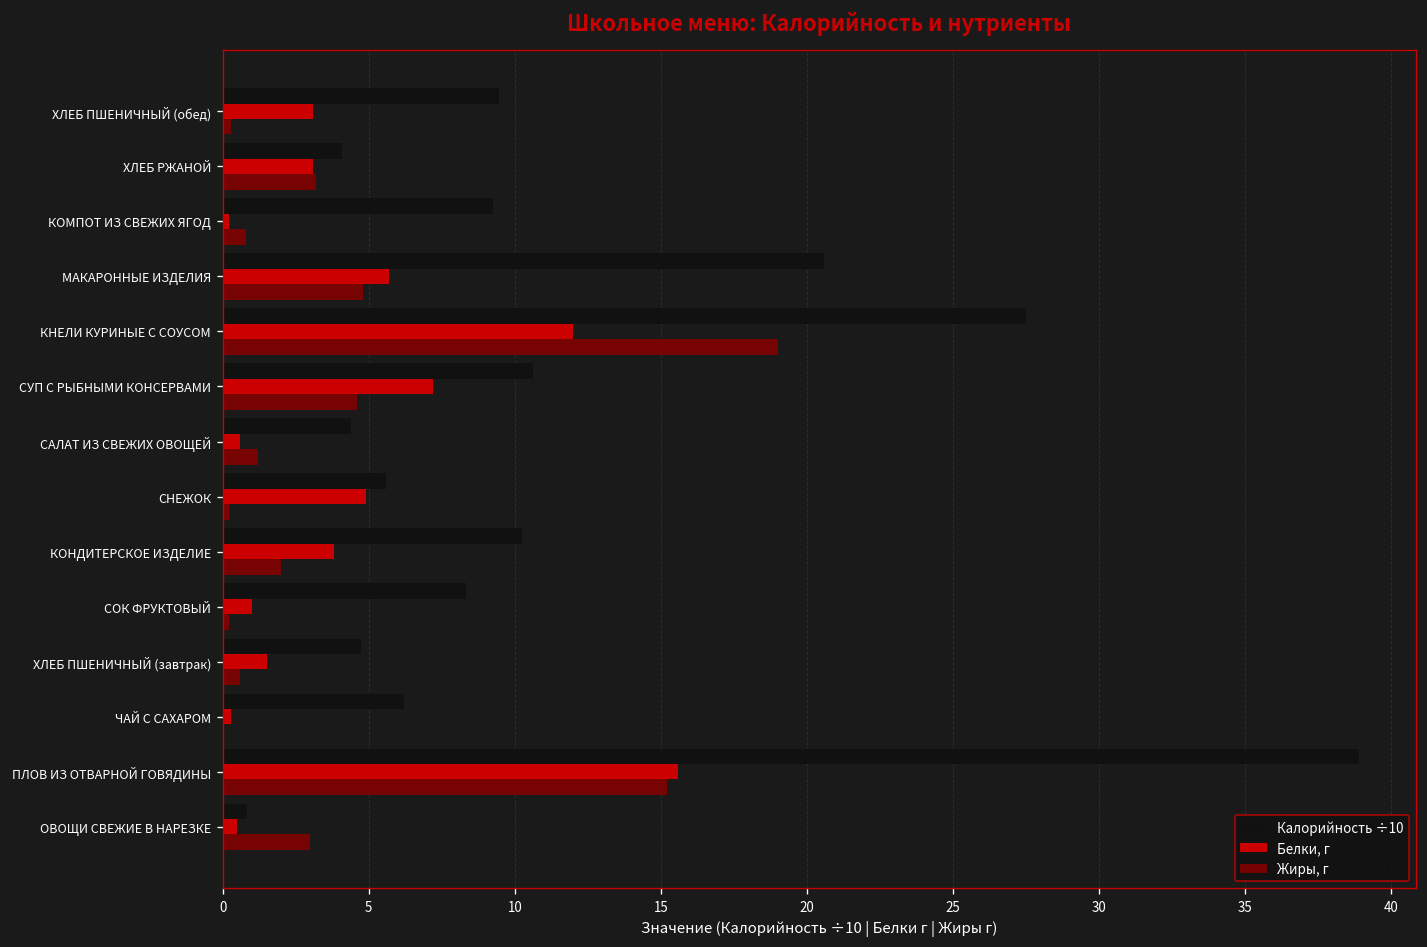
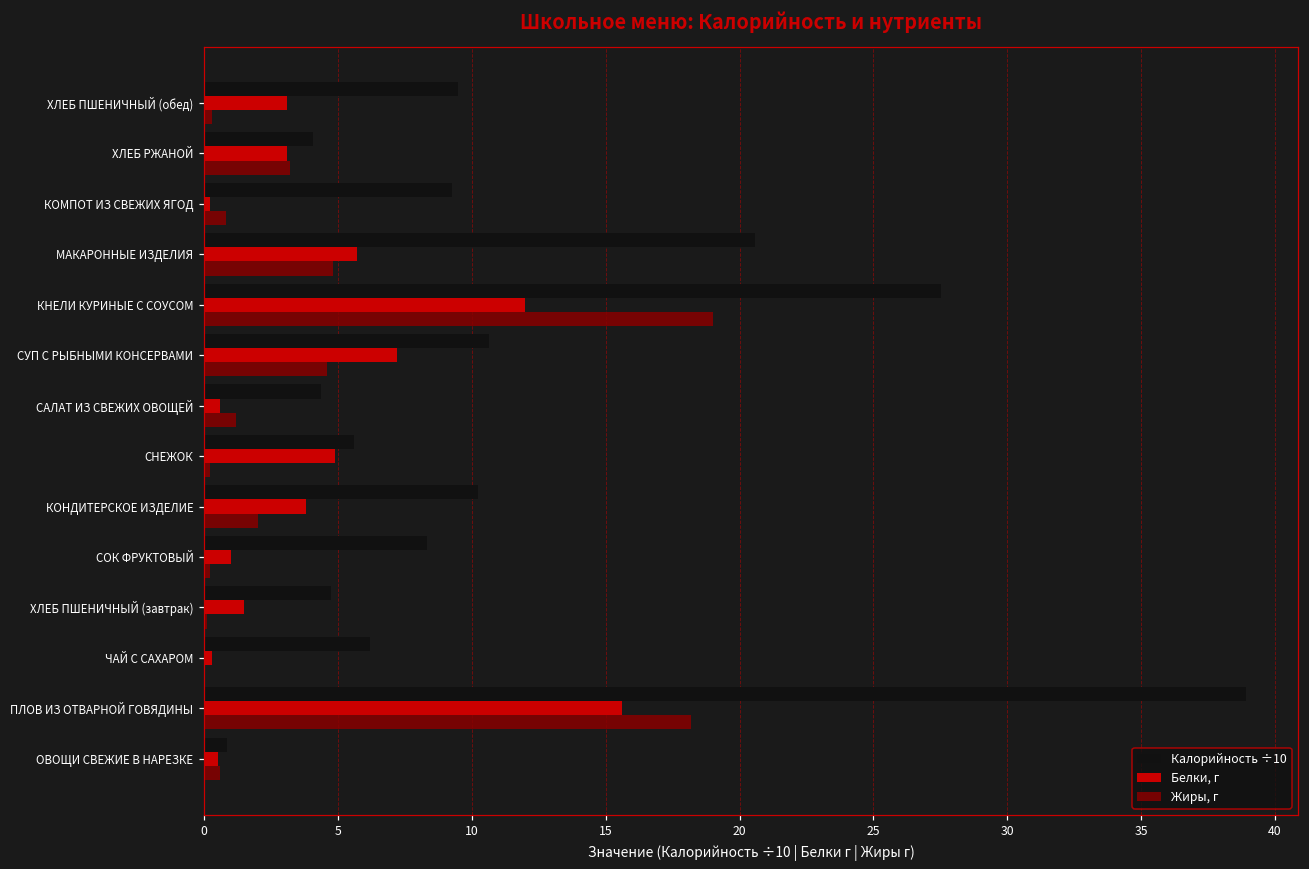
  {
    "Калорийность ÷10": {
      "ХЛЕБ ПШЕНИЧНЫЙ (обед)": 9.5,
      "ХЛЕБ РЖАНОЙ": 4.1,
      "КОМПОТ ИЗ СВЕЖИХ ЯГОД": 9.3,
      "МАКАРОННЫЕ ИЗДЕЛИЯ": 20.6,
      "КНЕЛИ КУРИНЫЕ С СОУСОМ": 27.5,
      "СУП С РЫБНЫМИ КОНСЕРВАМИ": 10.6,
      "САЛАТ ИЗ СВЕЖИХ ОВОЩЕЙ": 4.4,
      "СНЕЖОК": 5.6,
      "КОНДИТЕРСКОЕ ИЗДЕЛИЕ": 10.2,
      "СОК ФРУКТОВЫЙ": 8.3,
      "ХЛЕБ ПШЕНИЧНЫЙ (завтрак)": 4.7,
      "ЧАЙ С САХАРОМ": 6.2,
      "ПЛОВ ИЗ ОТВАРНОЙ ГОВЯДИНЫ": 38.9,
      "ОВОЩИ СВЕЖИЕ В НАРЕЗКЕ": 0.8
    },
    "Белки, г": {
      "ХЛЕБ ПШЕНИЧНЫЙ (обед)": 3.1,
      "ХЛЕБ РЖАНОЙ": 3.1,
      "КОМПОТ ИЗ СВЕЖИХ ЯГОД": 0.2,
      "МАКАРОННЫЕ ИЗДЕЛИЯ": 5.7,
      "КНЕЛИ КУРИНЫЕ С СОУСОМ": 12.0,
      "СУП С РЫБНЫМИ КОНСЕРВАМИ": 7.2,
      "САЛАТ ИЗ СВЕЖИХ ОВОЩЕЙ": 0.6,
      "СНЕЖОК": 4.9,
      "КОНДИТЕРСКОЕ ИЗДЕЛИЕ": 3.8,
      "СОК ФРУКТОВЫЙ": 1.0,
      "ХЛЕБ ПШЕНИЧНЫЙ (завтрак)": 1.5,
      "ЧАЙ С САХАРОМ": 0.3,
      "ПЛОВ ИЗ ОТВАРНОЙ ГОВЯДИНЫ": 15.6,
      "ОВОЩИ СВЕЖИЕ В НАРЕЗКЕ": 0.5
    },
    "Жиры, г": {
      "ХЛЕБ ПШЕНИЧНЫЙ (обед)": 0.3,
      "ХЛЕБ РЖАНОЙ": 3.2,
      "КОМПОТ ИЗ СВЕЖИХ ЯГОД": 0.8,
      "МАКАРОННЫЕ ИЗДЕЛИЯ": 4.8,
      "КНЕЛИ КУРИНЫЕ С СОУСОМ": 19.0,
      "СУП С РЫБНЫМИ КОНСЕРВАМИ": 4.6,
      "САЛАТ ИЗ СВЕЖИХ ОВОЩЕЙ": 1.2,
      "СНЕЖОК": 0.2,
      "КОНДИТЕРСКОЕ ИЗДЕЛИЕ": 2.0,
      "СОК ФРУКТОВЫЙ": 0.2,
-     "ХЛЕБ ПШЕНИЧНЫЙ (завтрак)": 0.6,
+     "ХЛЕБ ПШЕНИЧНЫЙ (завтрак)": 0.1,
      "ЧАЙ С САХАРОМ": 0.0,
-     "ПЛОВ ИЗ ОТВАРНОЙ ГОВЯДИНЫ": 15.2,
-     "ОВОЩИ СВЕЖИЕ В НАРЕЗКЕ": 3.0
+     "ПЛОВ ИЗ ОТВАРНОЙ ГОВЯДИНЫ": 18.2,
+     "ОВОЩИ СВЕЖИЕ В НАРЕЗКЕ": 0.6
    }
  }
